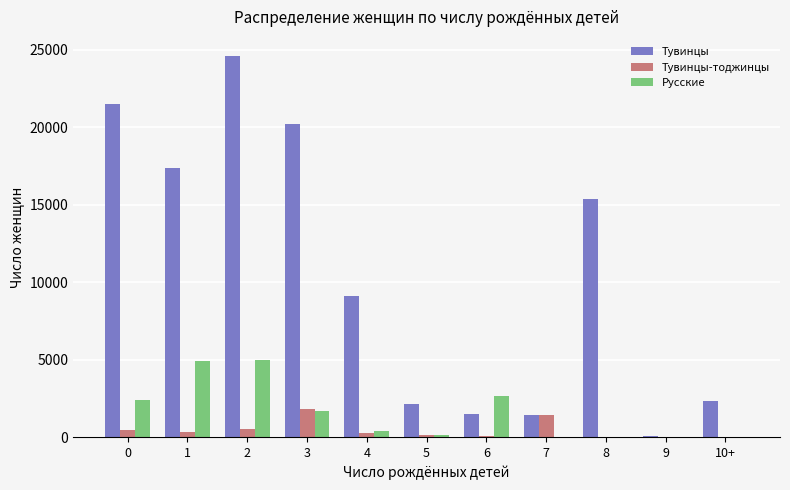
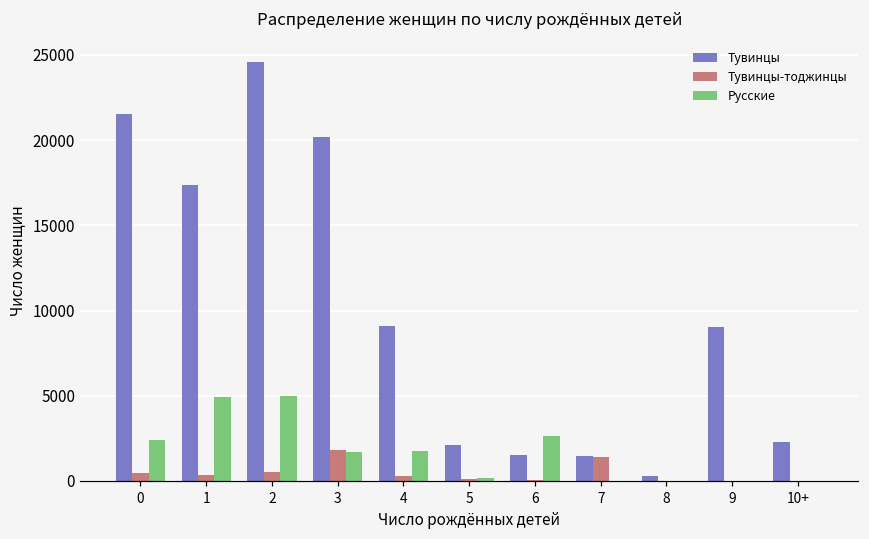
  {
    "Тувинцы": {
      "0": 21500,
      "1": 17400,
      "2": 24600,
      "3": 20200,
      "4": 9100,
      "5": 2100,
      "6": 1500,
      "7": 1400,
-     "8": 15400,
-     "9": 100,
+     "8": 300,
+     "9": 9000,
      "10+": 2300
    },
    "Тувинцы-тоджинцы": {
      "0": 500,
      "1": 400,
      "2": 500,
      "3": 1800,
      "4": 300,
      "7": 1400
    },
    "Русские": {
      "0": 2400,
      "1": 4900,
      "2": 5000,
      "3": 1700,
-     "4": 400,
+     "4": 1800,
      "5": 200,
      "6": 2600
    }
  }
